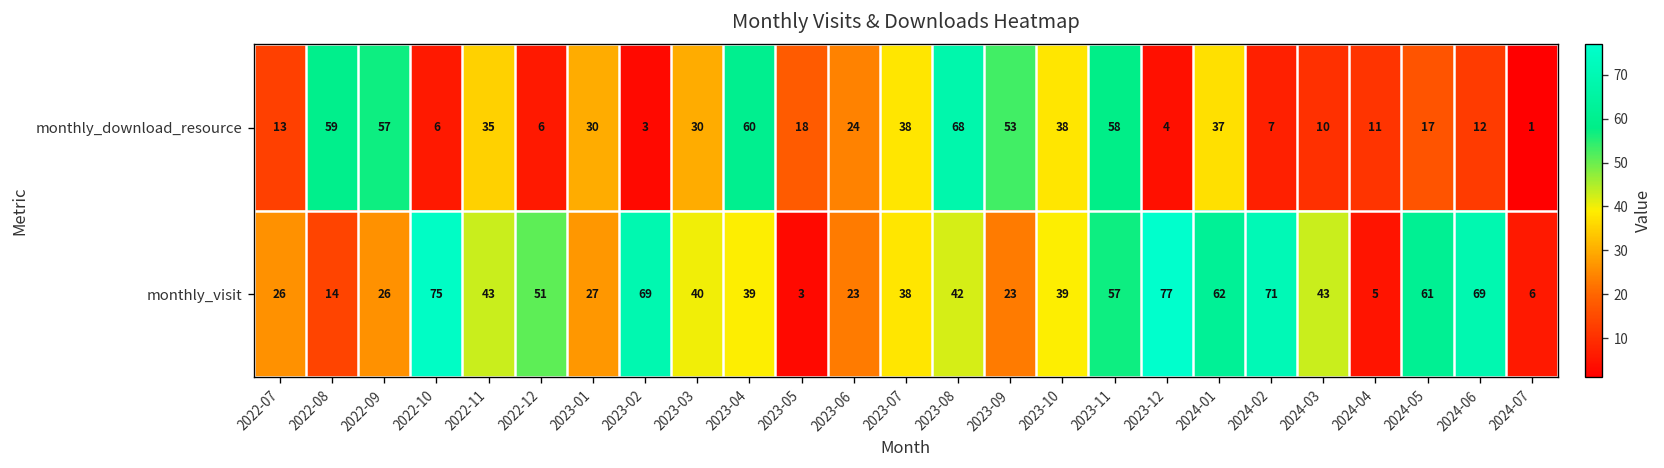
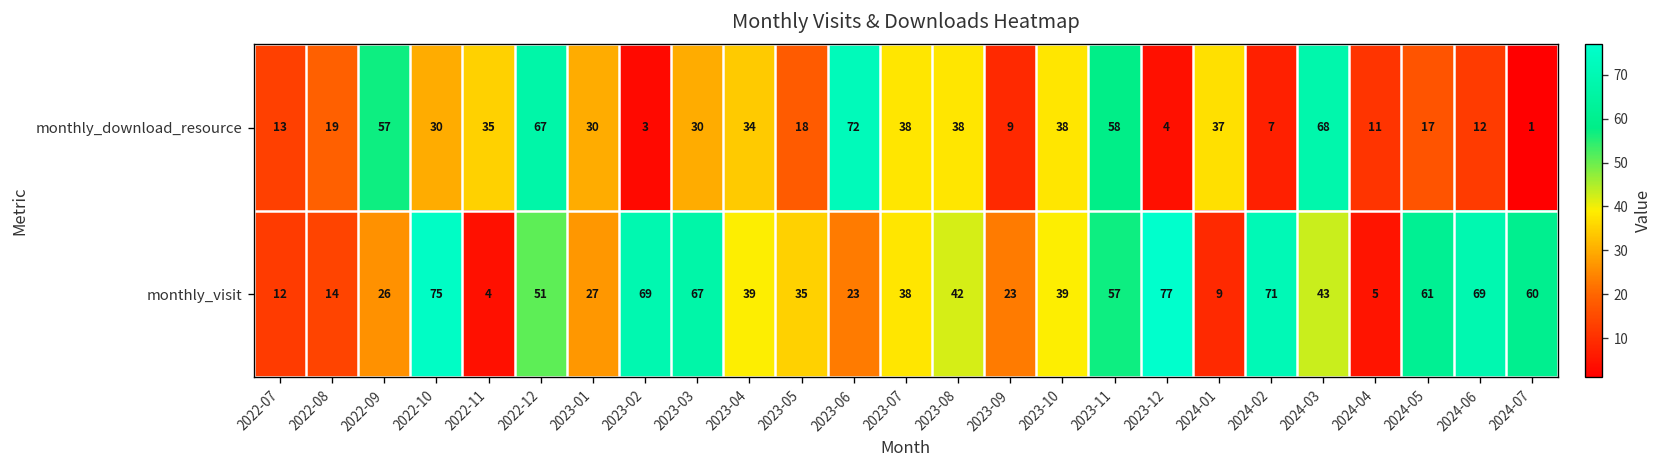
  {
    "monthly_download_resource": {
      "2022-07": 13,
-     "2022-08": 59,
+     "2022-08": 19,
      "2022-09": 57,
-     "2022-10": 6,
+     "2022-10": 30,
      "2022-11": 35,
-     "2022-12": 6,
+     "2022-12": 67,
      "2023-01": 30,
      "2023-02": 3,
      "2023-03": 30,
-     "2023-04": 60,
+     "2023-04": 34,
      "2023-05": 18,
-     "2023-06": 24,
+     "2023-06": 72,
      "2023-07": 38,
-     "2023-08": 68,
-     "2023-09": 53,
+     "2023-08": 38,
+     "2023-09": 9,
      "2023-10": 38,
      "2023-11": 58,
      "2023-12": 4,
      "2024-01": 37,
      "2024-02": 7,
-     "2024-03": 10,
+     "2024-03": 68,
      "2024-04": 11,
      "2024-05": 17,
      "2024-06": 12,
      "2024-07": 1
    },
    "monthly_visit": {
-     "2022-07": 26,
+     "2022-07": 12,
      "2022-08": 14,
      "2022-09": 26,
      "2022-10": 75,
-     "2022-11": 43,
+     "2022-11": 4,
      "2022-12": 51,
      "2023-01": 27,
      "2023-02": 69,
-     "2023-03": 40,
+     "2023-03": 67,
      "2023-04": 39,
-     "2023-05": 3,
+     "2023-05": 35,
      "2023-06": 23,
      "2023-07": 38,
      "2023-08": 42,
      "2023-09": 23,
      "2023-10": 39,
      "2023-11": 57,
      "2023-12": 77,
-     "2024-01": 62,
+     "2024-01": 9,
      "2024-02": 71,
      "2024-03": 43,
      "2024-04": 5,
      "2024-05": 61,
      "2024-06": 69,
-     "2024-07": 6
+     "2024-07": 60
    }
  }
